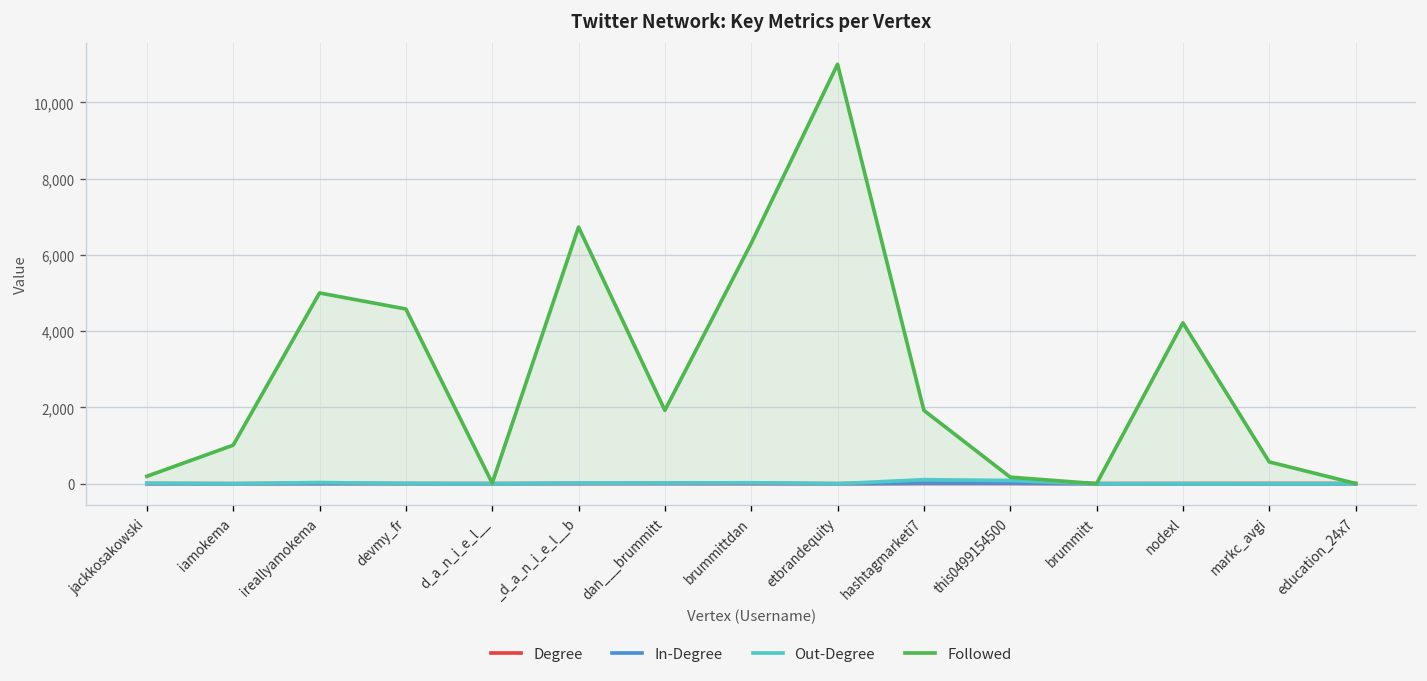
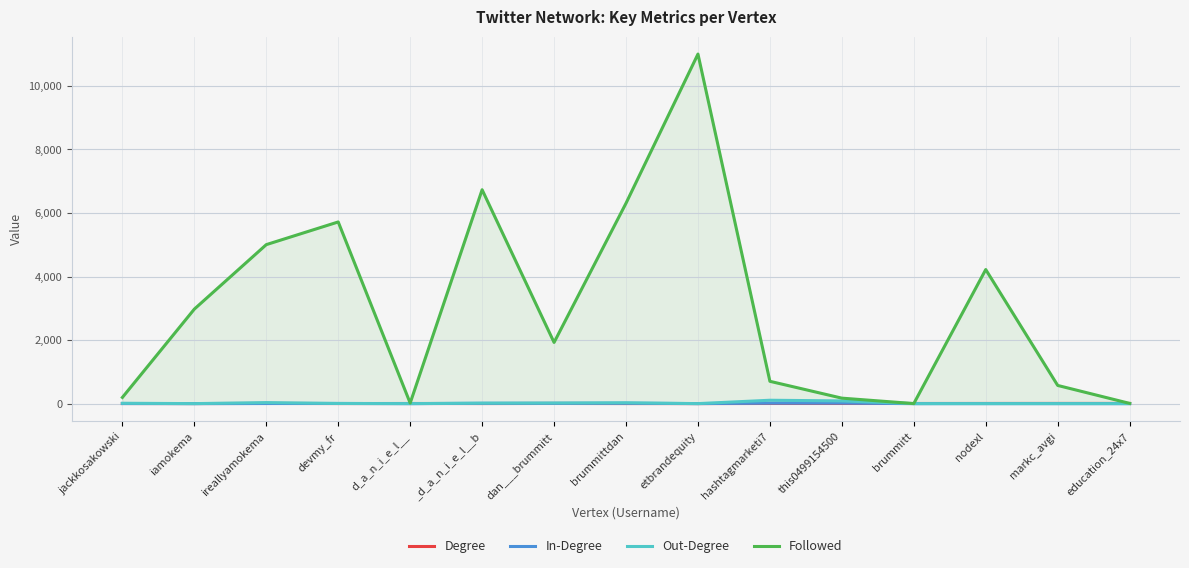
  {
    "Followed": {
      "jackkosakowski": "200",
-     "iamokema": "1,000",
+     "iamokema": "3,000",
      "ireallyamokema": "5,000",
-     "devmy_fr": "4,600",
+     "devmy_fr": "5,700",
      "_d_a_n_i_e_l__b": "6,700",
      "dan___brummitt": "1,900",
      "brummittdan": "6,300",
      "etbrandequity": "11,000",
-     "hashtagmarketi7": "1,900",
+     "hashtagmarketi7": "700",
      "this0499154500": "200",
      "nodexl": "4,200",
      "markc_avgi": "600"
    }
  }
